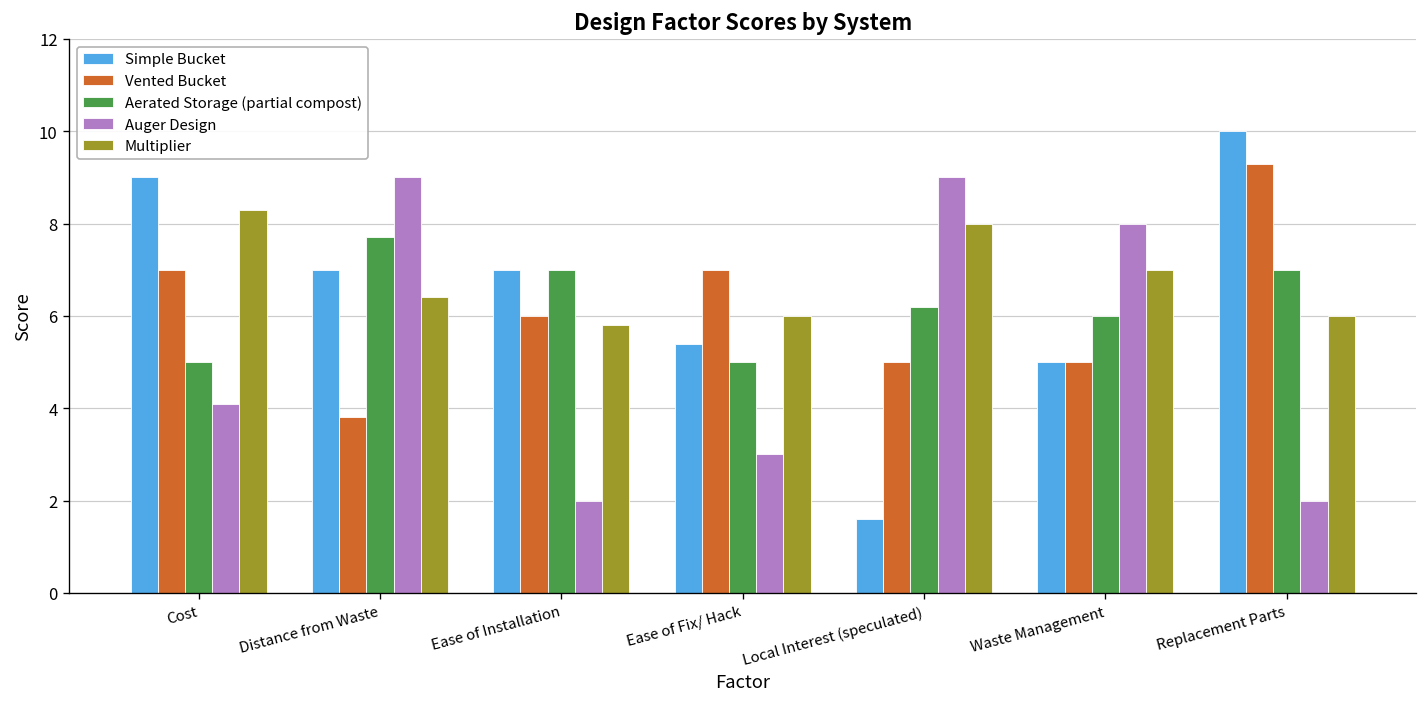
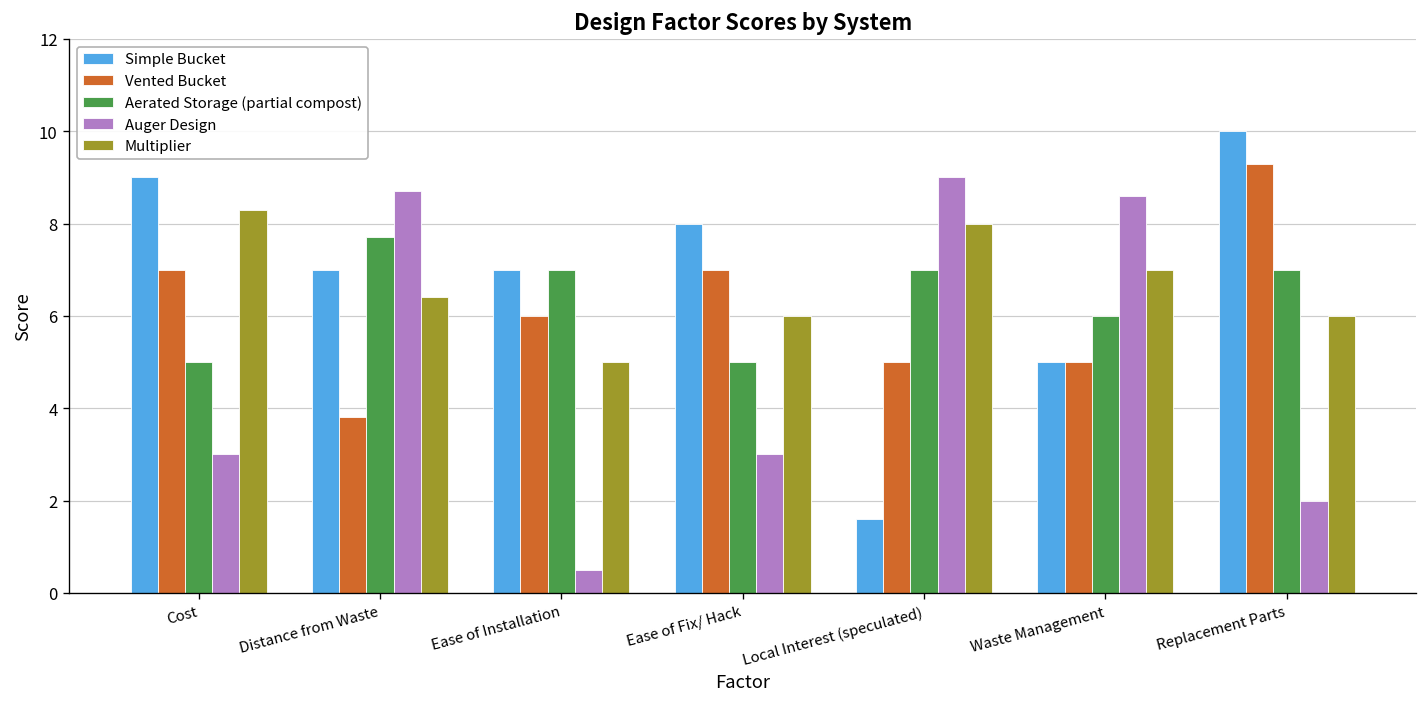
  {
    "Simple Bucket": {
      "Cost": 9.0,
      "Distance from Waste": 7.0,
      "Ease of Installation": 7.0,
-     "Ease of Fix/ Hack": 5.4,
+     "Ease of Fix/ Hack": 8.0,
      "Local Interest (speculated)": 1.6,
      "Waste Management": 5.0,
      "Replacement Parts": 10.0
    },
    "Vented Bucket": {
      "Cost": 7.0,
      "Distance from Waste": 3.8,
      "Ease of Installation": 6.0,
      "Ease of Fix/ Hack": 7.0,
      "Local Interest (speculated)": 5.0,
      "Waste Management": 5.0,
      "Replacement Parts": 9.3
    },
    "Aerated Storage (partial compost)": {
      "Cost": 5.0,
      "Distance from Waste": 7.7,
      "Ease of Installation": 7.0,
      "Ease of Fix/ Hack": 5.0,
-     "Local Interest (speculated)": 6.2,
+     "Local Interest (speculated)": 7.0,
      "Waste Management": 6.0,
      "Replacement Parts": 7.0
    },
    "Auger Design": {
-     "Cost": 4.1,
-     "Distance from Waste": 9.0,
-     "Ease of Installation": 2.0,
+     "Cost": 3.0,
+     "Distance from Waste": 8.7,
+     "Ease of Installation": 0.5,
      "Ease of Fix/ Hack": 3.0,
      "Local Interest (speculated)": 9.0,
-     "Waste Management": 8.0,
+     "Waste Management": 8.6,
      "Replacement Parts": 2.0
    },
    "Multiplier": {
      "Cost": 8.3,
      "Distance from Waste": 6.4,
-     "Ease of Installation": 5.8,
+     "Ease of Installation": 5.0,
      "Ease of Fix/ Hack": 6.0,
      "Local Interest (speculated)": 8.0,
      "Waste Management": 7.0,
      "Replacement Parts": 6.0
    }
  }
